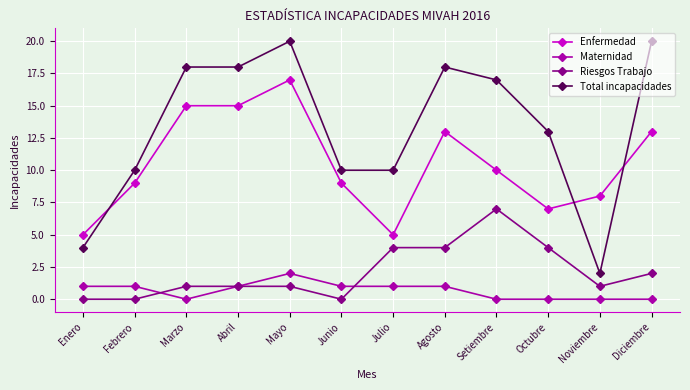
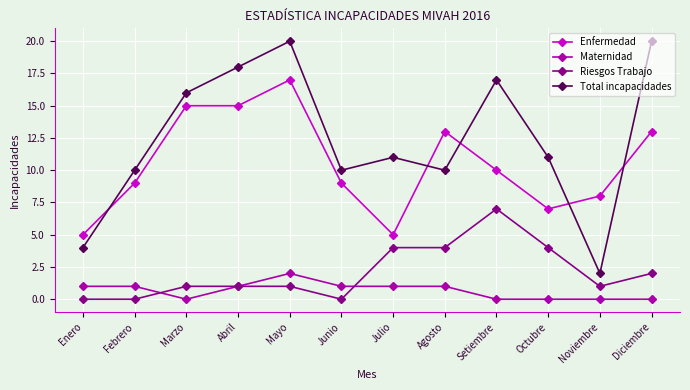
  {
    "Total incapacidades": {
      "Enero": 4,
      "Febrero": 10,
-     "Marzo": 18,
+     "Marzo": 16,
      "Abril": 18,
      "Mayo": 20,
      "Junio": 10,
-     "Julio": 10,
-     "Agosto": 18,
+     "Julio": 11,
+     "Agosto": 10,
      "Setiembre": 17,
-     "Octubre": 13,
+     "Octubre": 11,
      "Noviembre": 2
    }
  }
